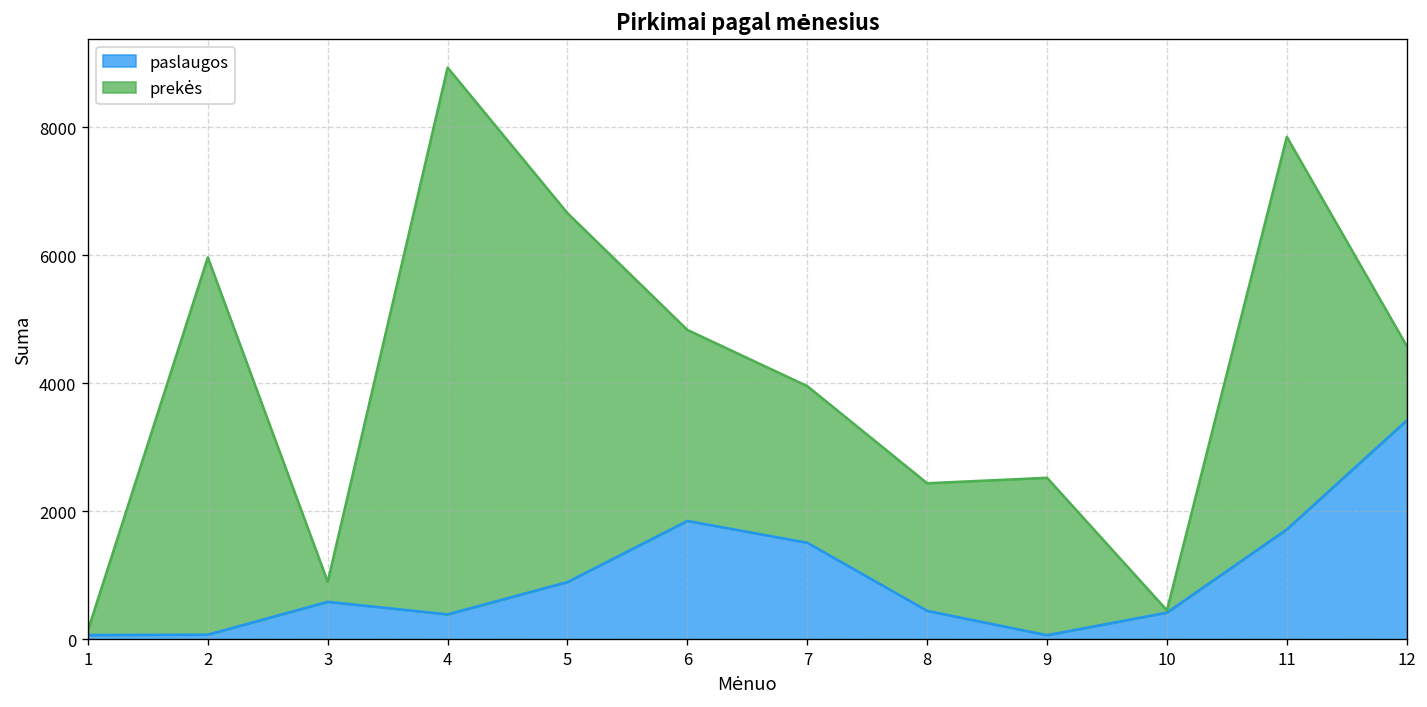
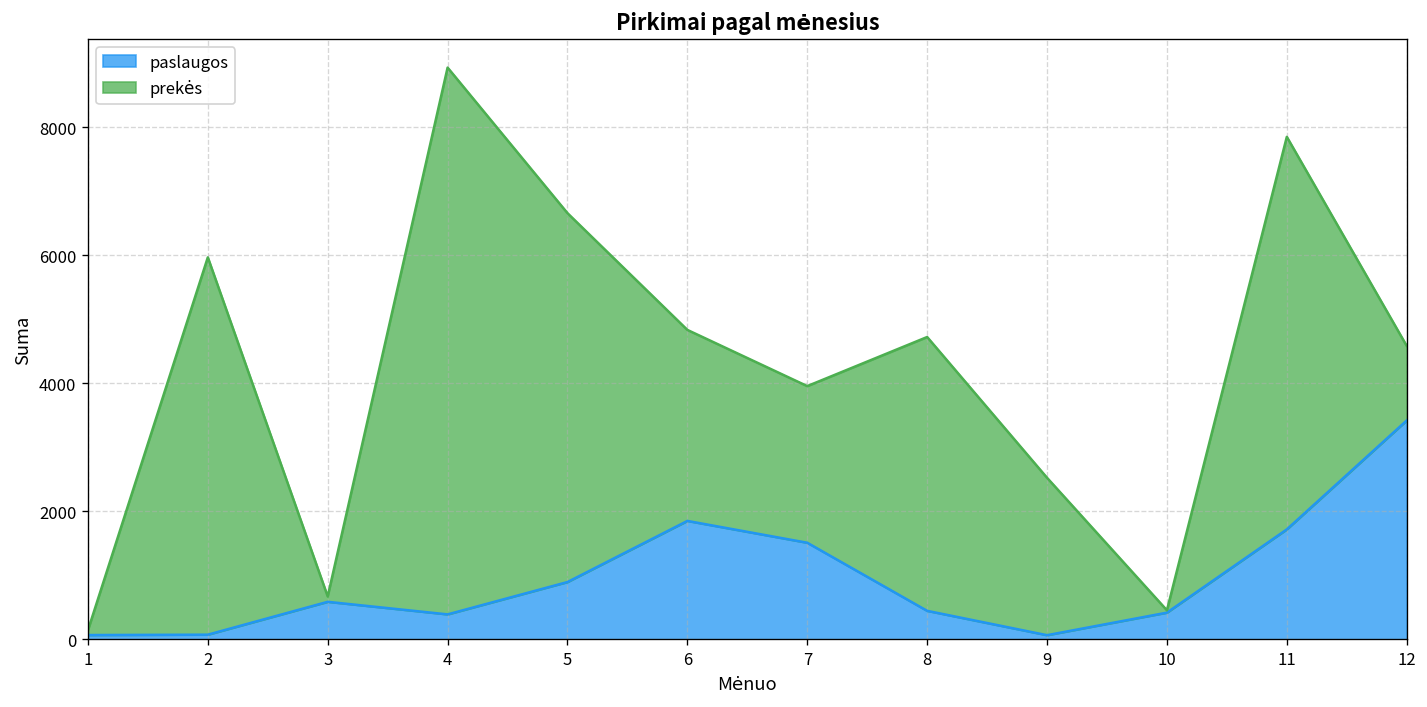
  {
    "paslaugos": {
      "1": 100,
      "2": 100,
      "3": 600,
      "4": 400,
      "5": 900,
      "6": 1900,
      "7": 1500,
      "8": 400,
      "9": 100,
      "11": 1700,
      "12": 3400
    },
    "prekės": {
      "1": 100,
      "2": 5900,
-     "3": 300,
+     "3": 100,
      "4": 8500,
      "5": 5800,
      "6": 3000,
      "7": 2400,
-     "8": 2000,
+     "8": 4300,
      "9": 2500,
      "11": 6100,
      "12": 1200
    }
  }
